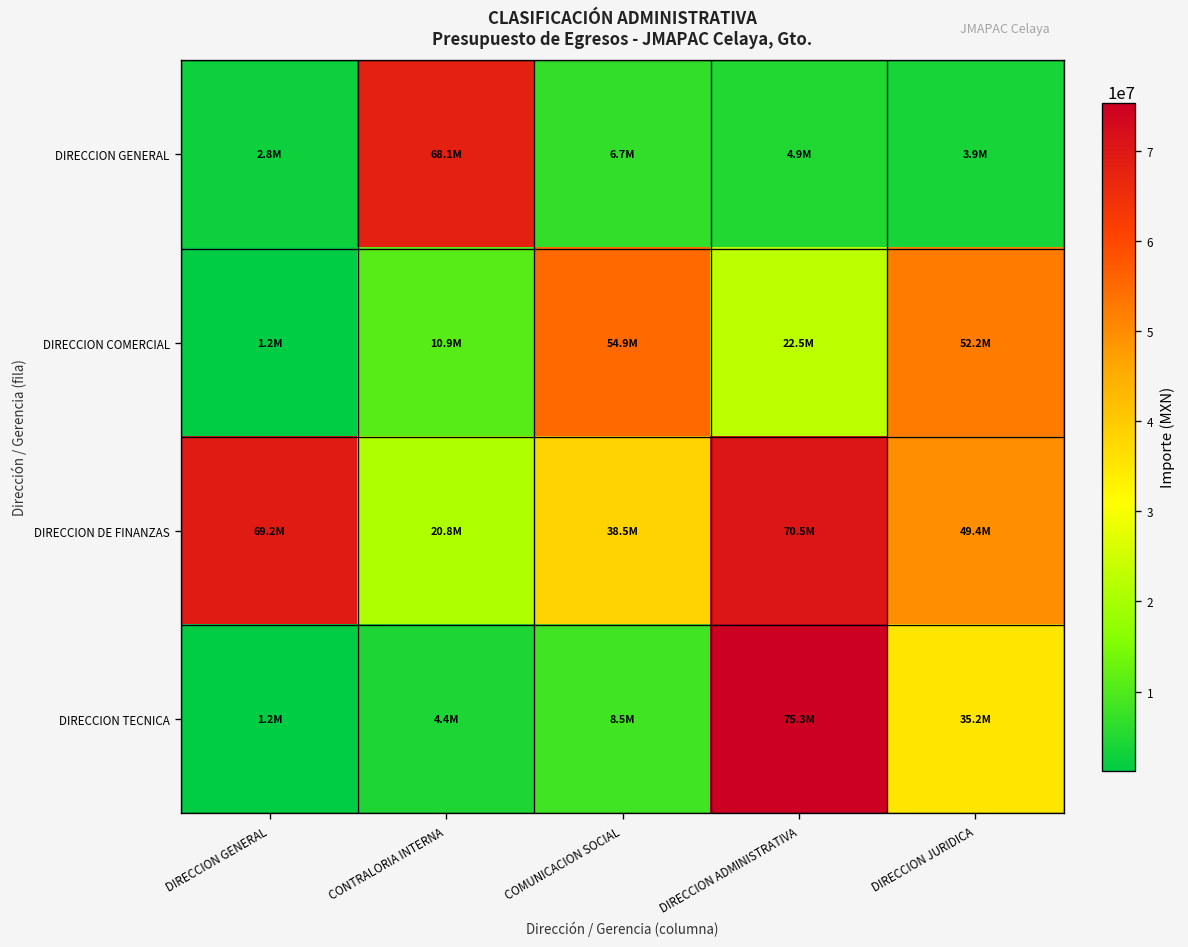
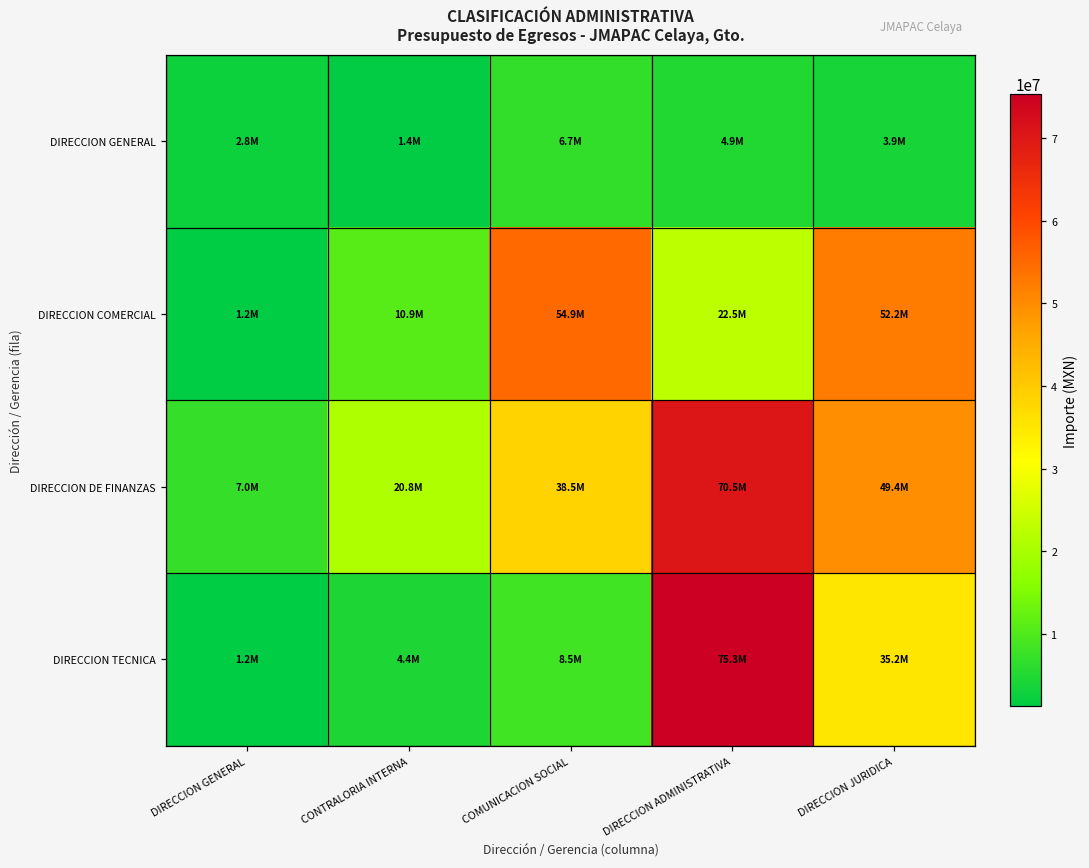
  {
    "DIRECCION GENERAL": {
      "DIRECCION GENERAL": "2.8M",
-     "CONTRALORIA INTERNA": "68.1M",
+     "CONTRALORIA INTERNA": "1.4M",
      "COMUNICACION SOCIAL": "6.7M",
      "DIRECCION ADMINISTRATIVA": "4.9M",
      "DIRECCION JURIDICA": "3.9M"
    },
    "DIRECCION COMERCIAL": {
      "DIRECCION GENERAL": "1.2M",
      "CONTRALORIA INTERNA": "10.9M",
      "COMUNICACION SOCIAL": "54.9M",
      "DIRECCION ADMINISTRATIVA": "22.5M",
      "DIRECCION JURIDICA": "52.2M"
    },
    "DIRECCION DE FINANZAS": {
-     "DIRECCION GENERAL": "69.2M",
+     "DIRECCION GENERAL": "7.0M",
      "CONTRALORIA INTERNA": "20.8M",
      "COMUNICACION SOCIAL": "38.5M",
      "DIRECCION ADMINISTRATIVA": "70.5M",
      "DIRECCION JURIDICA": "49.4M"
    },
    "DIRECCION TECNICA": {
      "DIRECCION GENERAL": "1.2M",
      "CONTRALORIA INTERNA": "4.4M",
      "COMUNICACION SOCIAL": "8.5M",
      "DIRECCION ADMINISTRATIVA": "75.3M",
      "DIRECCION JURIDICA": "35.2M"
    }
  }
